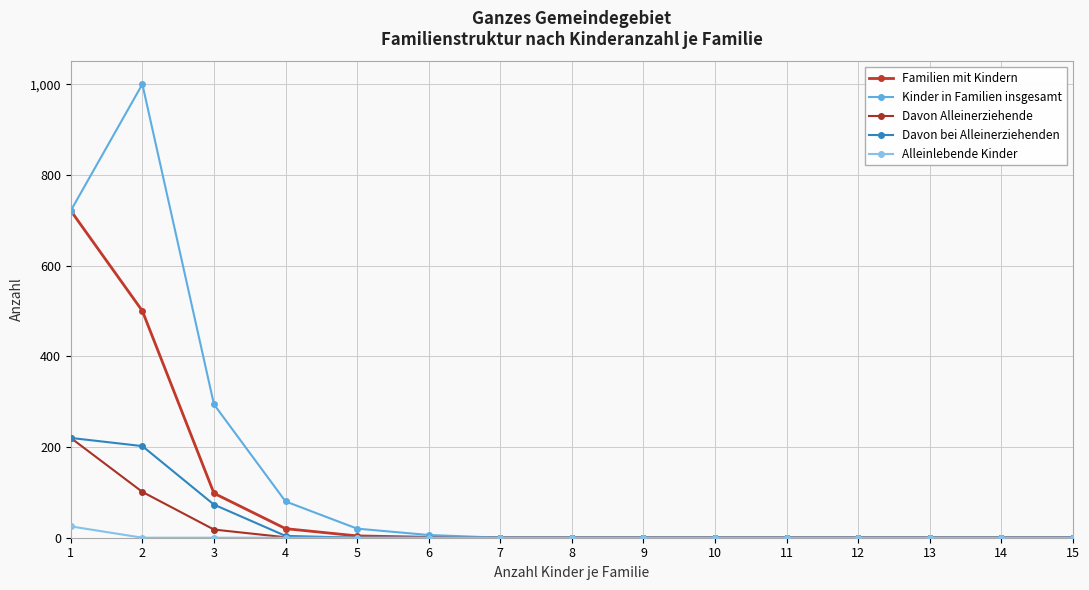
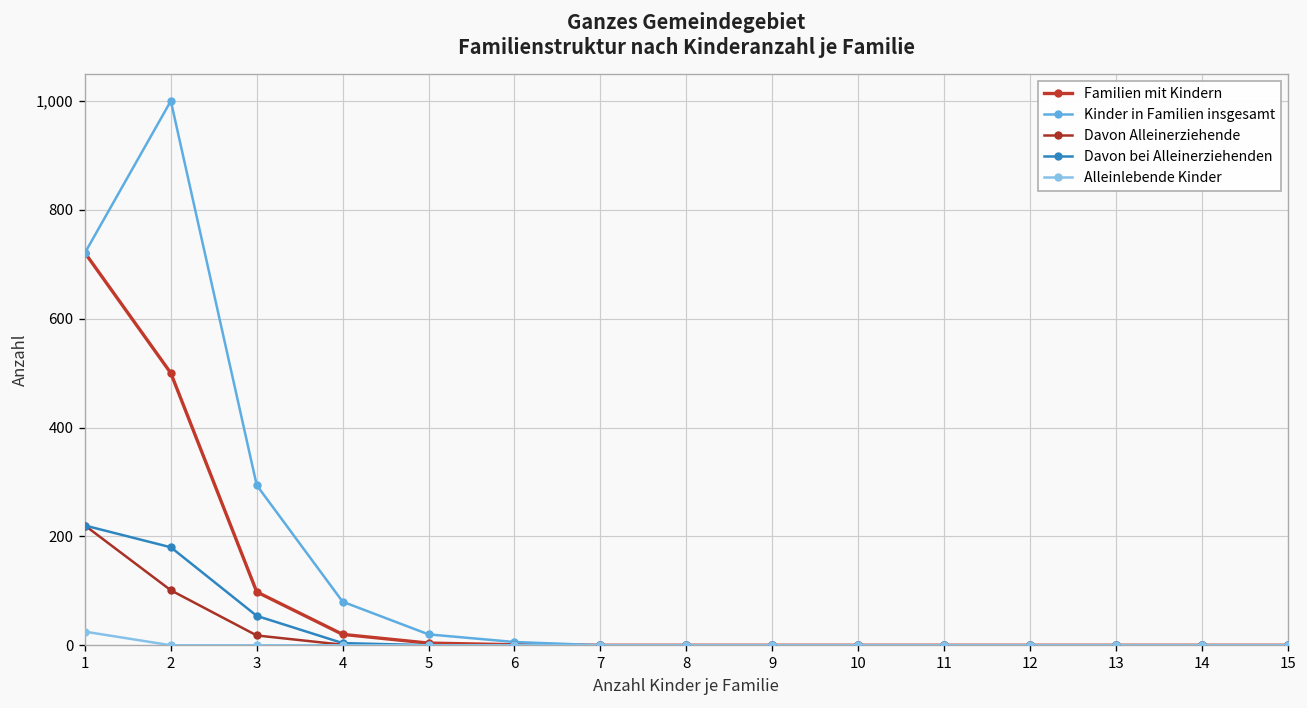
  {
    "Davon bei Alleinerziehenden": {
-     "2": 200,
-     "3": 70
+     "2": 180,
+     "3": 50
    }
  }
